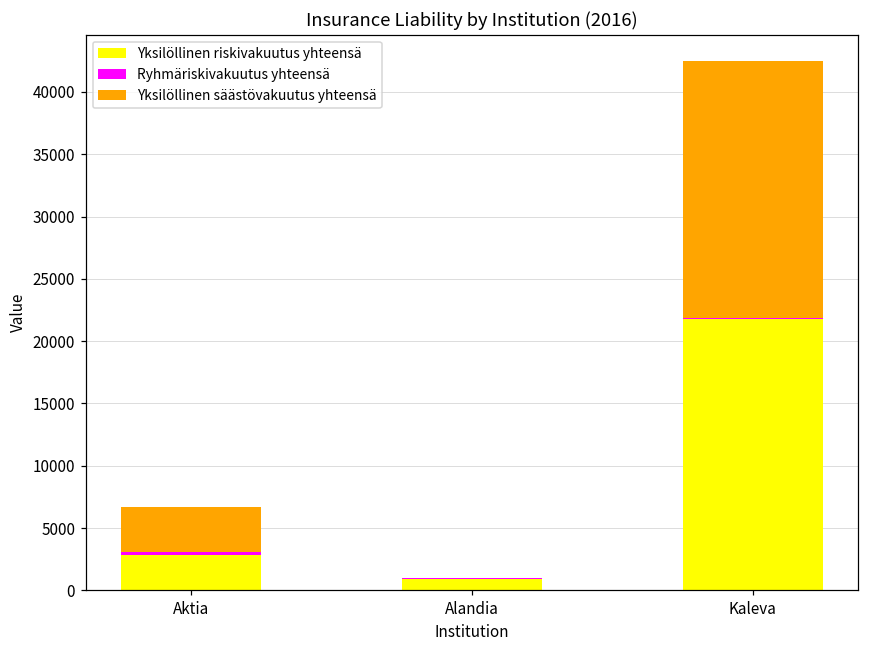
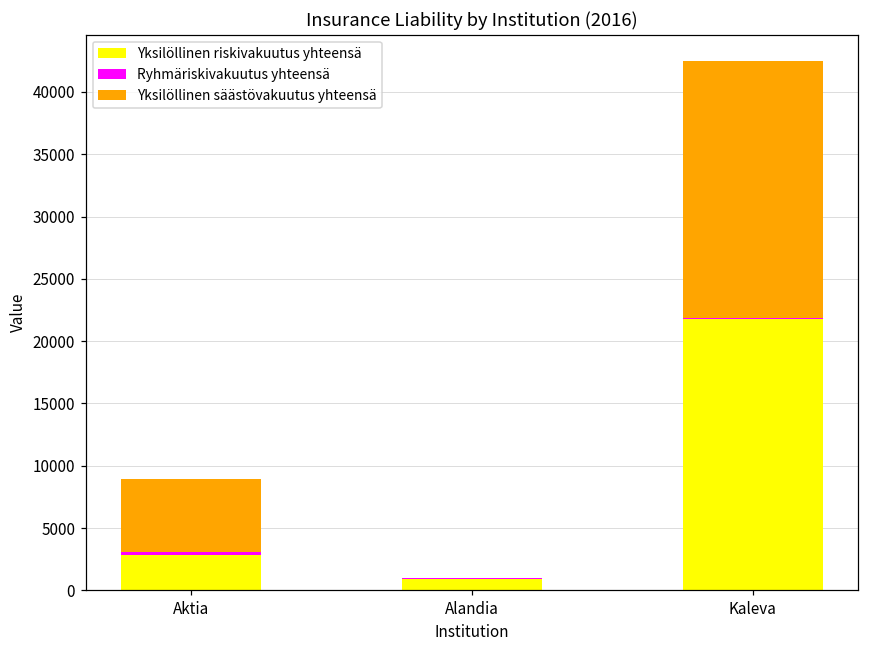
  {
    "Yksilöllinen riskivakuutus yhteensä": {
      "Aktia": 2800,
      "Alandia": 900,
      "Kaleva": 21800
    },
    "Yksilöllinen säästövakuutus yhteensä": {
-     "Aktia": 3700,
+     "Aktia": 5900,
      "Kaleva": 20600
    }
  }
